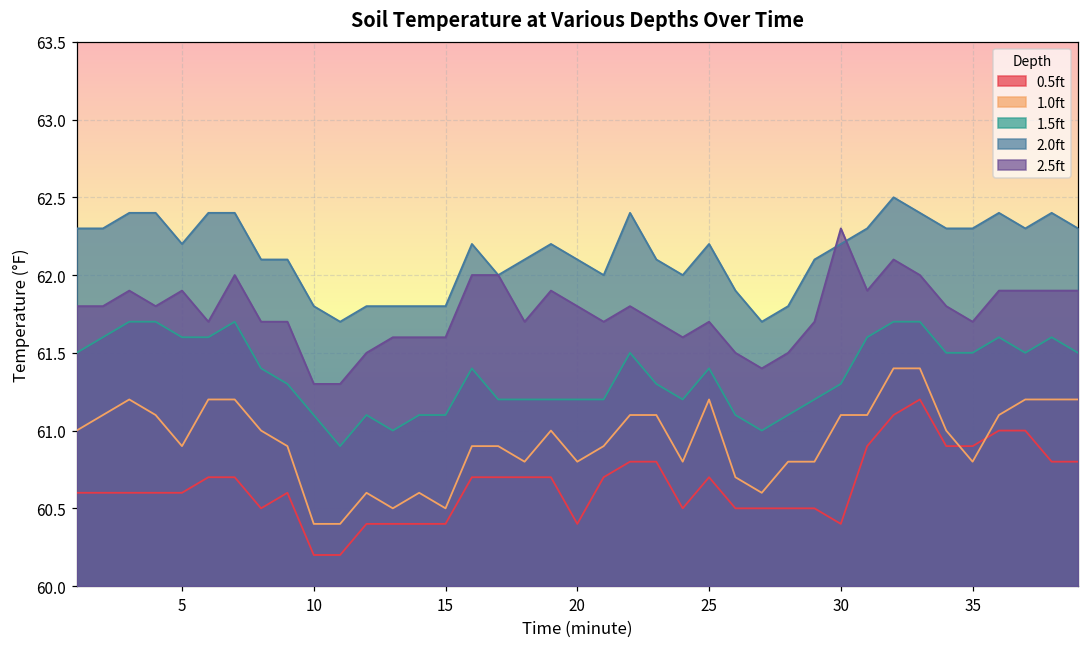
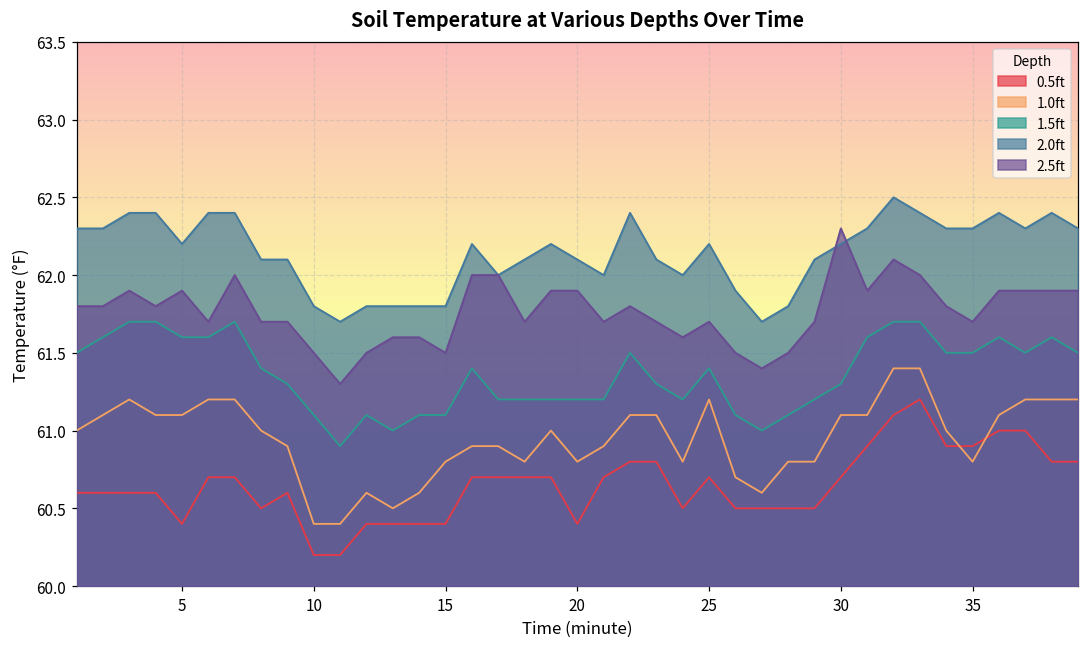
  {
    "0.5ft": {
-     "5": 60.6,
+     "5": 60.4,
      "10": 60.2,
      "15": 60.4,
      "20": 60.4,
      "25": 60.7,
-     "30": 60.4,
+     "30": 60.7,
      "35": 60.9
    },
    "1.0ft": {
-     "5": 60.9,
+     "5": 61.1,
      "10": 60.4,
-     "15": 60.5,
+     "15": 60.8,
      "20": 60.8,
      "25": 61.2,
      "30": 61.1,
      "35": 60.8
    },
    "2.5ft": {
      "5": 61.9,
-     "10": 61.3,
-     "15": 61.6,
-     "20": 61.8,
+     "10": 61.5,
+     "15": 61.5,
+     "20": 61.9,
      "25": 61.7,
      "30": 62.3,
      "35": 61.7
    }
  }
